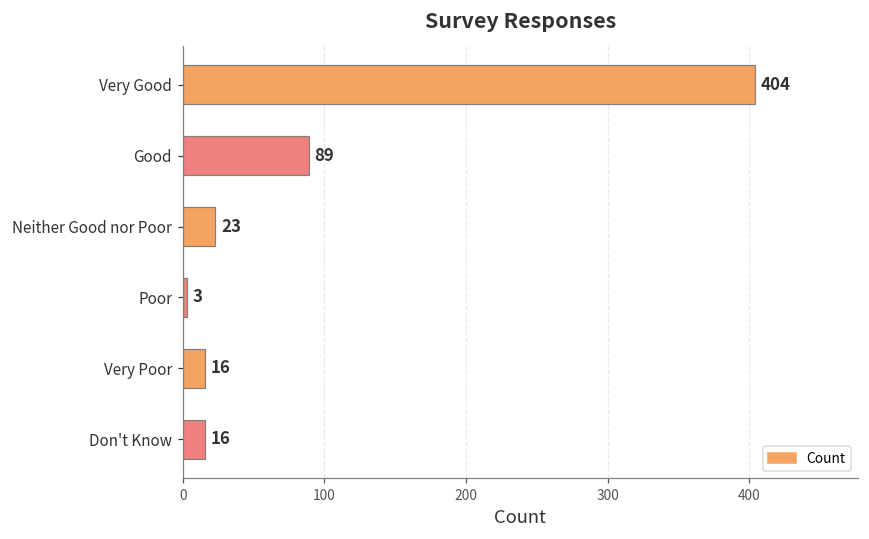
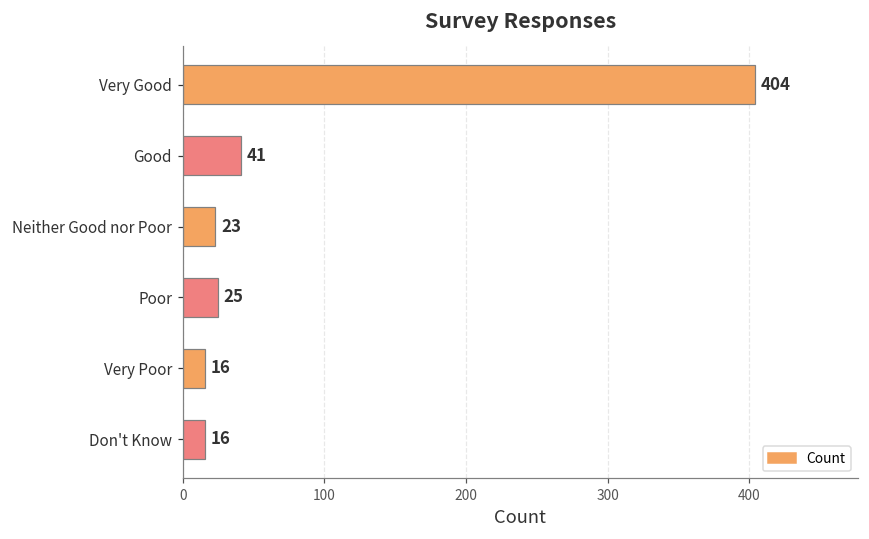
  {
    "Very Good": 404,
-   "Good": 89,
+   "Good": 41,
    "Neither Good nor Poor": 23,
-   "Poor": 3,
+   "Poor": 25,
    "Very Poor": 16,
    "Don't Know": 16
  }
